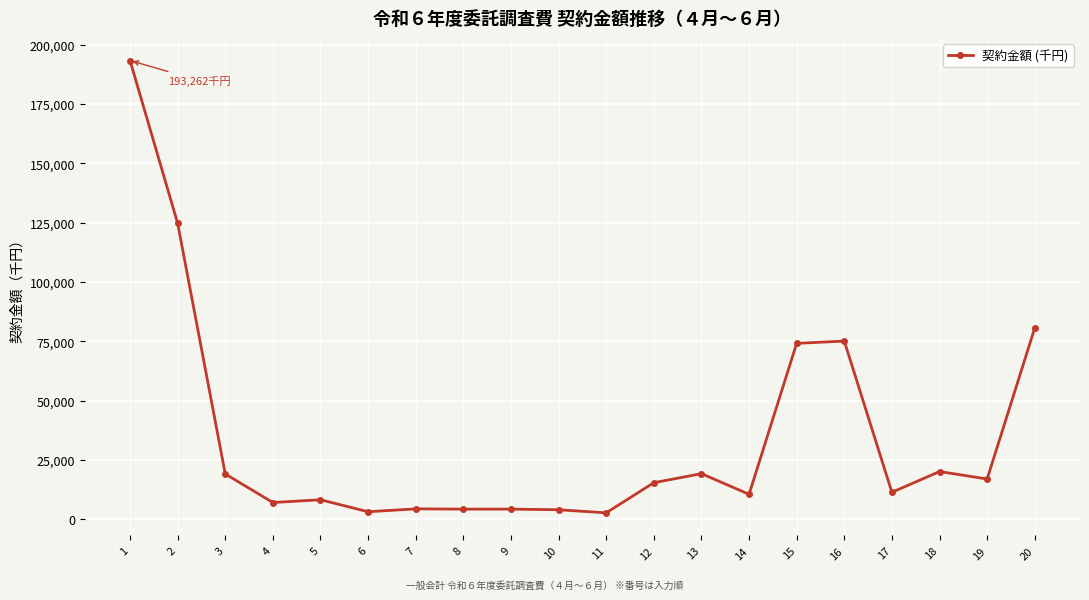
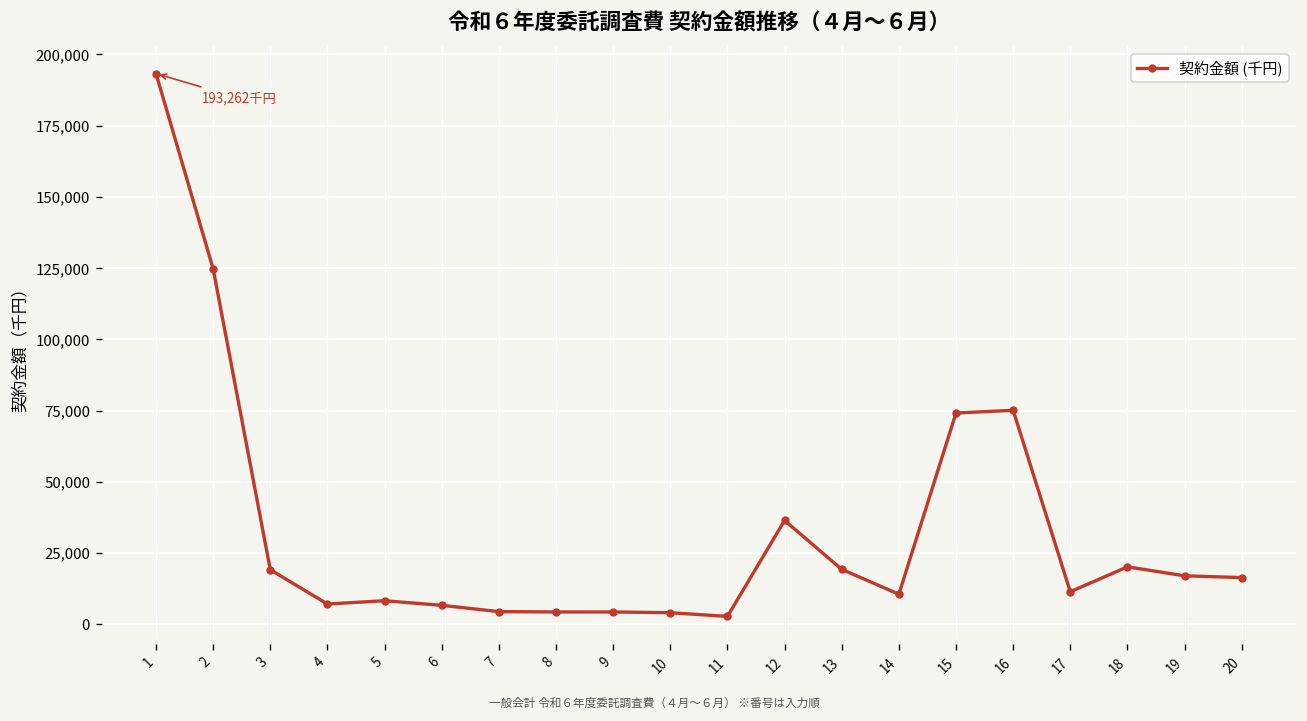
  {
    "2": "125,000",
    "3": "19,000",
    "4": "7,000",
    "5": "8,000",
-   "6": "3,000",
+   "6": "7,000",
    "7": "4,000",
    "8": "4,000",
    "9": "4,000",
    "10": "4,000",
    "11": "3,000",
-   "12": "15,000",
+   "12": "36,000",
    "13": "19,000",
    "14": "11,000",
    "15": "74,000",
    "16": "75,000",
    "17": "11,000",
    "18": "20,000",
    "19": "17,000",
-   "20": "81,000"
+   "20": "16,000"
  }
